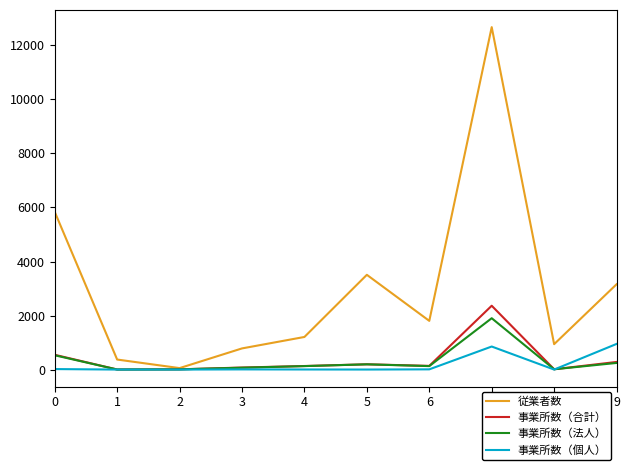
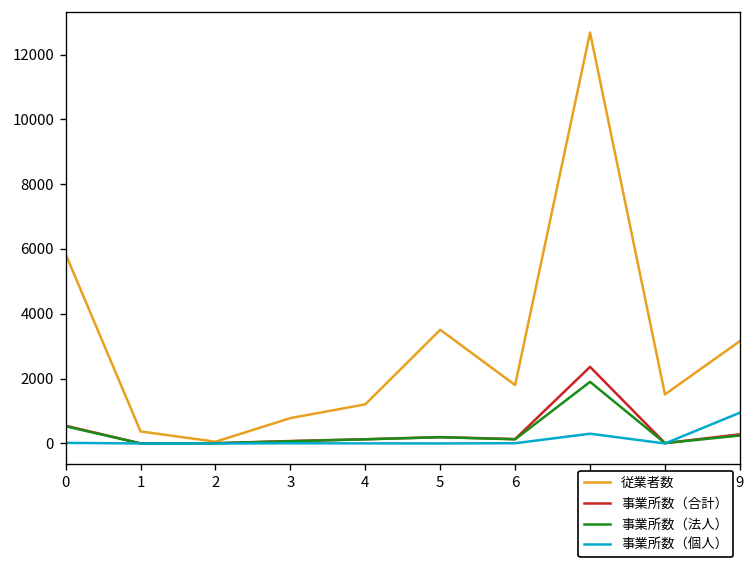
  {
    "従業者数": {
      "0": 5800,
      "1": 400,
      "3": 800,
      "4": 1200,
      "5": 3500,
      "6": 1800,
      "7": 12700,
-     "8": 900,
+     "8": 1500,
      "9": 3200
    },
    "事業所数（合計）": {
      "7": 2400
    },
    "事業所数（法人）": {
      "7": 1900
    },
    "事業所数（個人）": {
      "0": 0,
      "4": 0,
      "5": 0,
      "6": 0,
-     "7": 900,
+     "7": 300,
      "9": 900
    }
  }
